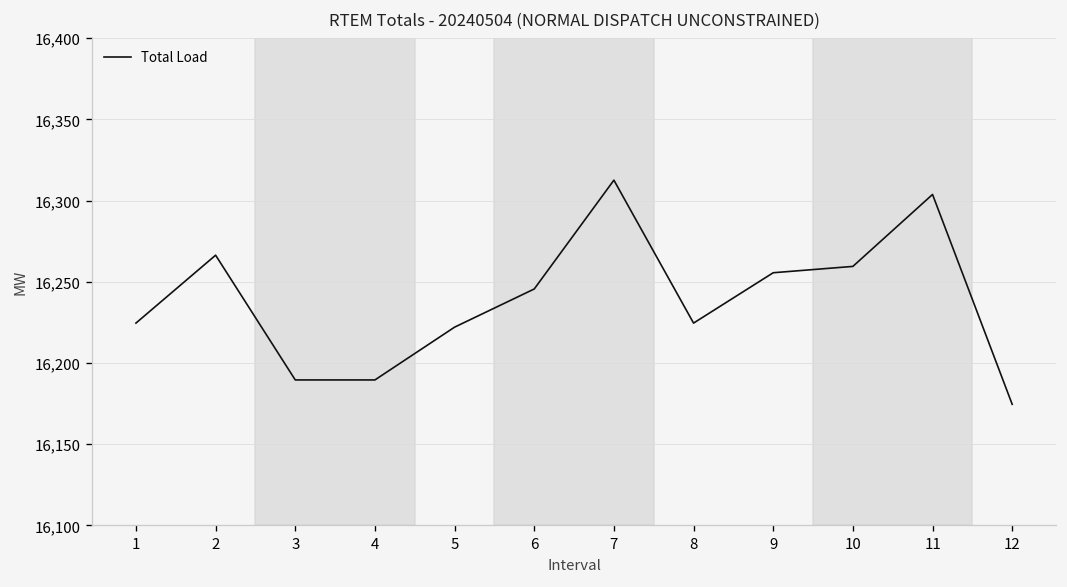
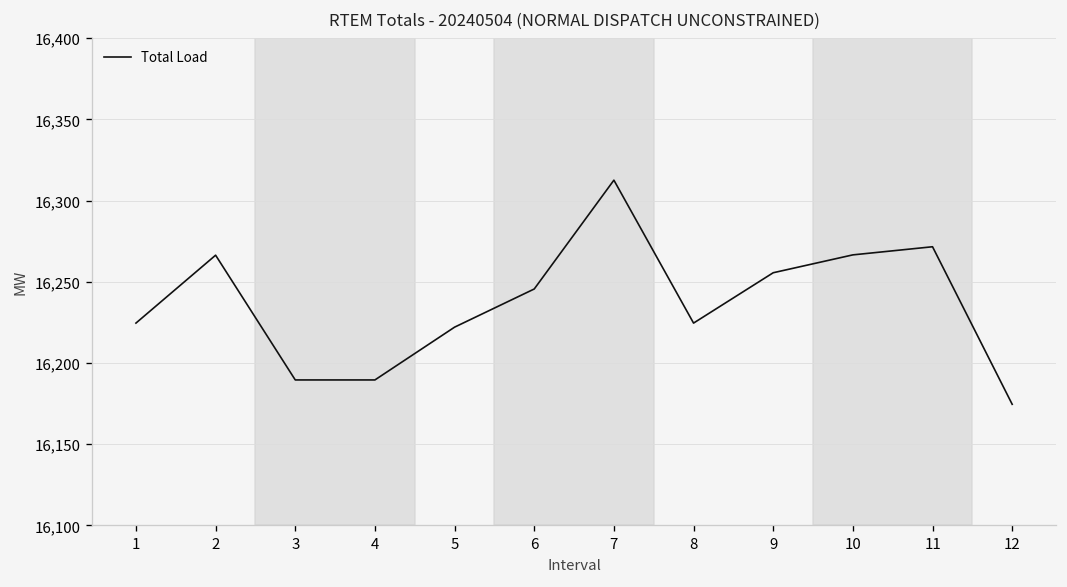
  {
    "1": "16,225",
    "2": "16,266",
    "3": "16,190",
    "4": "16,190",
    "5": "16,222",
    "6": "16,246",
    "7": "16,313",
    "8": "16,225",
    "9": "16,256",
-   "10": "16,260",
-   "11": "16,304",
+   "10": "16,267",
+   "11": "16,272",
    "12": "16,175"
  }
